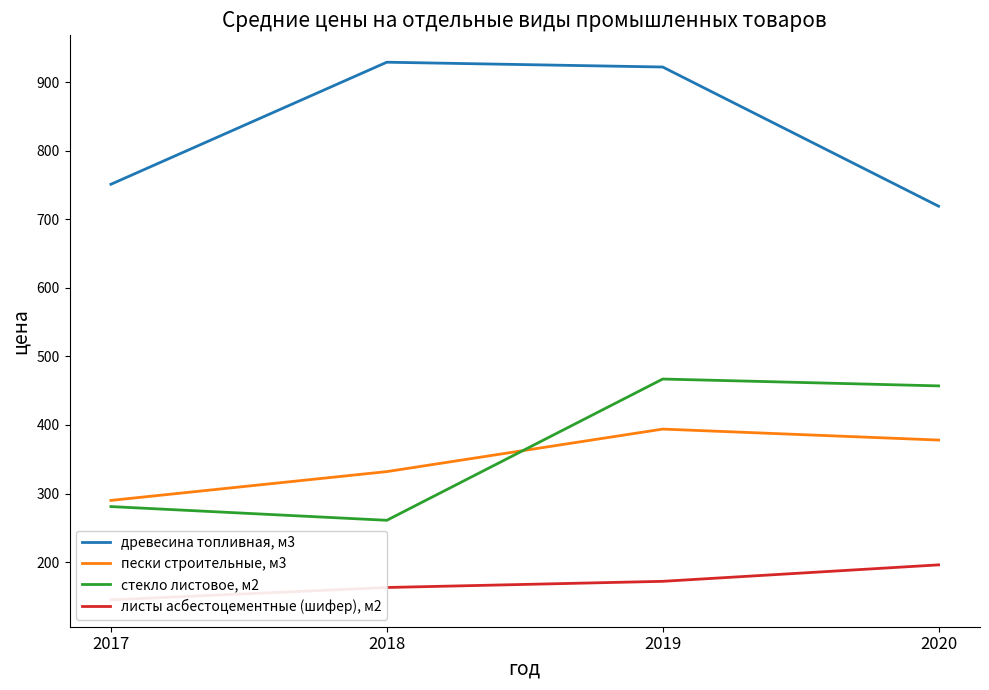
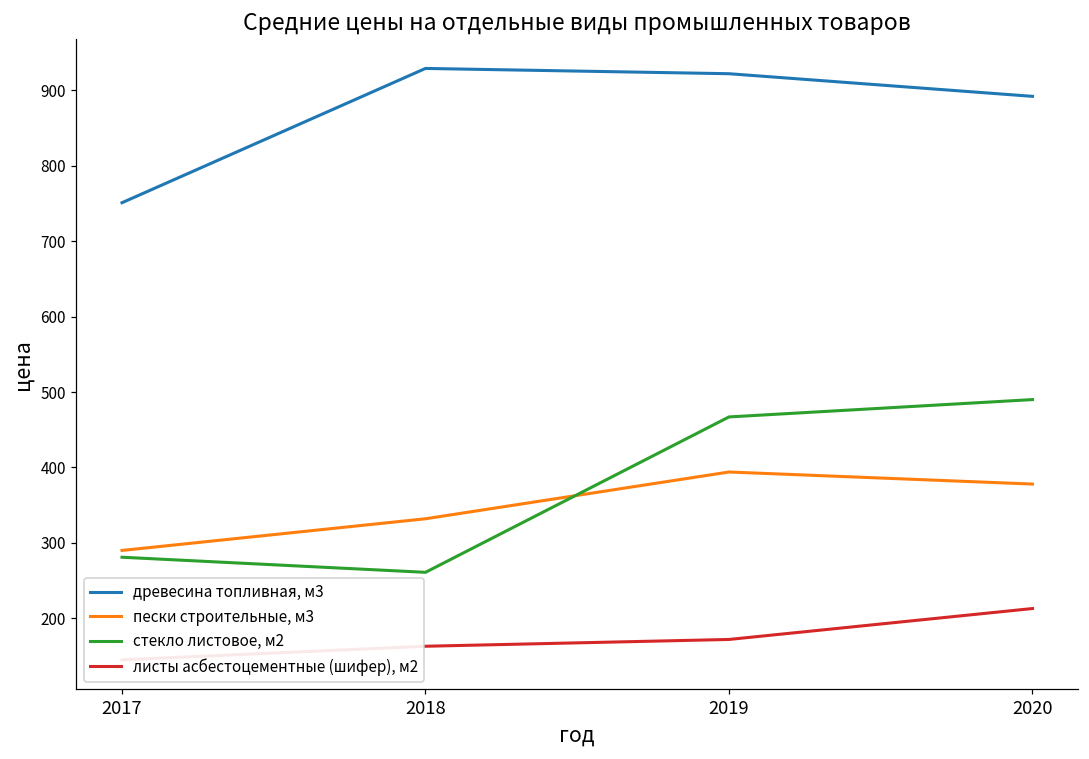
  {
    "древесина топливная, м3": {
      "2017": 750,
      "2018": 930,
      "2019": 920,
-     "2020": 720
+     "2020": 890
    },
    "пески строительные, м3": {
      "2017": 290,
      "2018": 330,
      "2019": 390,
      "2020": 380
    },
    "стекло листовое, м2": {
      "2017": 280,
      "2018": 260,
      "2019": 470,
-     "2020": 460
+     "2020": 490
    },
    "листы асбестоцементные (шифер), м2": {
      "2019": 170,
-     "2020": 200
+     "2020": 210
    }
  }
